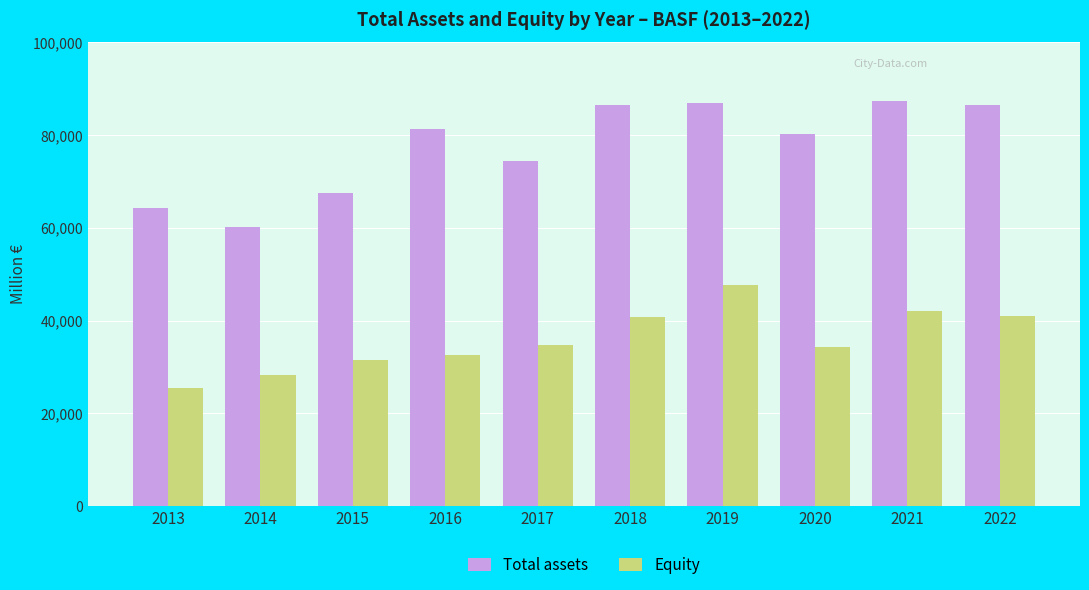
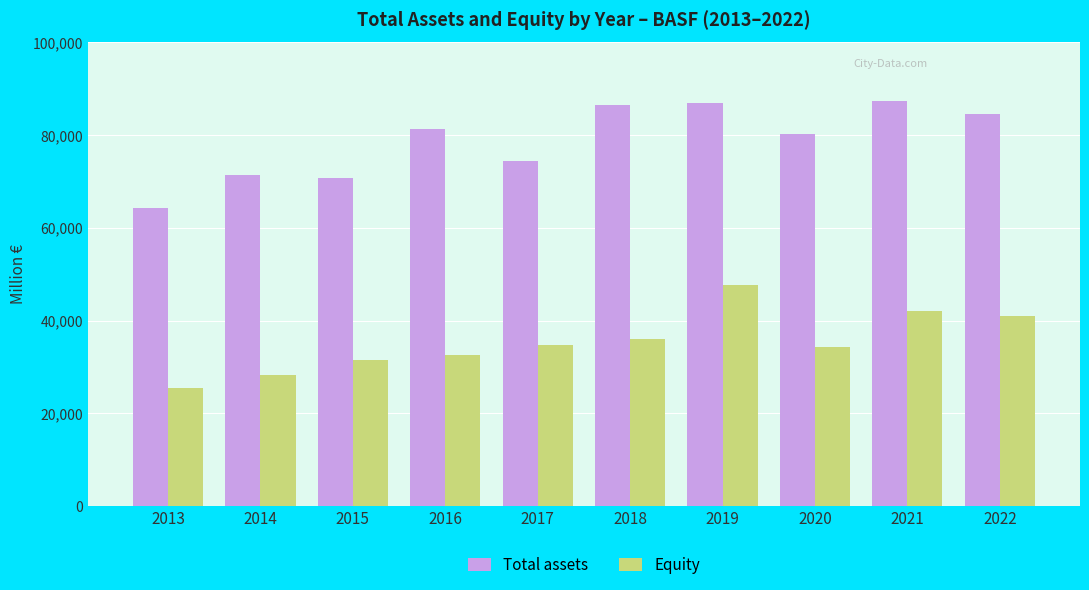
  {
    "Total assets": {
      "2013": "64,000",
-     "2014": "60,000",
-     "2015": "68,000",
+     "2014": "71,000",
+     "2015": "71,000",
      "2016": "81,000",
      "2017": "74,000",
      "2018": "87,000",
      "2019": "87,000",
      "2020": "80,000",
      "2021": "87,000",
-     "2022": "87,000"
+     "2022": "84,000"
    },
    "Equity": {
      "2013": "25,000",
      "2014": "28,000",
      "2015": "32,000",
      "2016": "33,000",
      "2017": "35,000",
-     "2018": "41,000",
+     "2018": "36,000",
      "2019": "48,000",
      "2020": "34,000",
      "2021": "42,000",
      "2022": "41,000"
    }
  }
